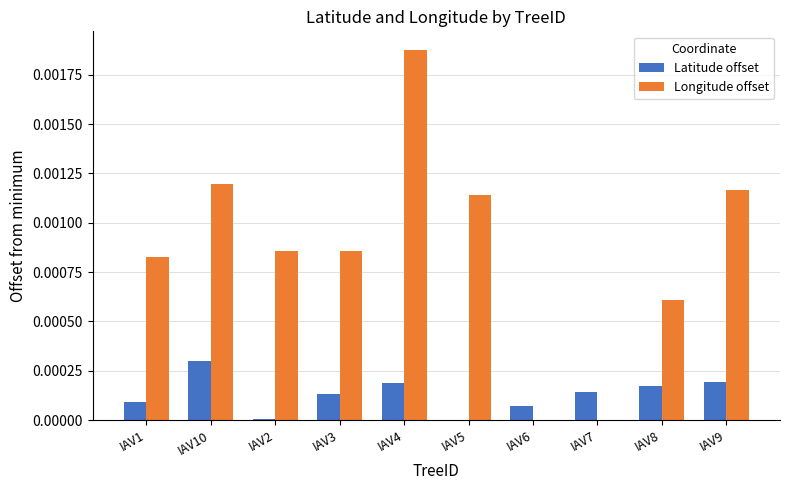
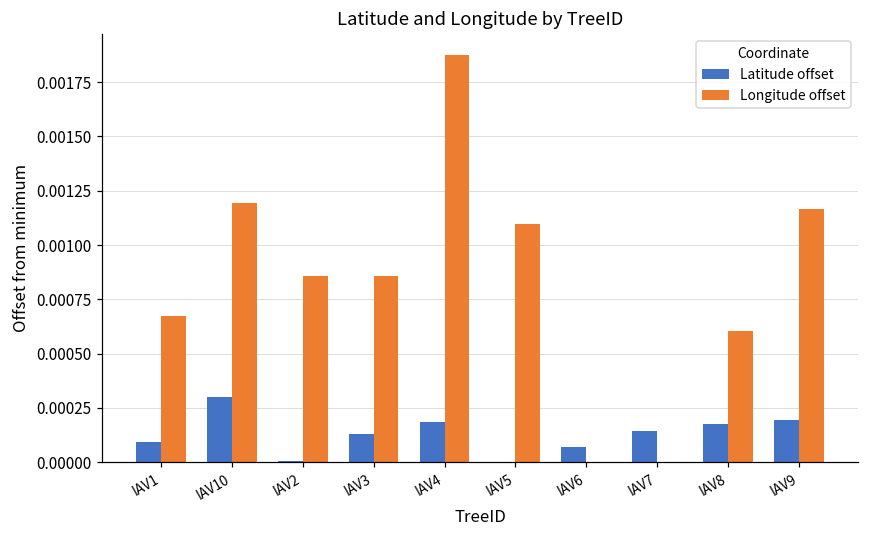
  {
    "Latitude offset": {
      "IAV1": 0.00009,
      "IAV10": 0.00030,
      "IAV3": 0.00013,
      "IAV4": 0.00019,
      "IAV5": 0.00000,
      "IAV6": 0.00007,
      "IAV7": 0.00014,
      "IAV8": 0.00017,
      "IAV9": 0.00019
    },
    "Longitude offset": {
-     "IAV1": 0.00083,
+     "IAV1": 0.00067,
      "IAV10": 0.00119,
      "IAV2": 0.00086,
      "IAV3": 0.00086,
      "IAV4": 0.00188,
-     "IAV5": 0.00114,
+     "IAV5": 0.00110,
      "IAV6": 0.00000,
      "IAV8": 0.00061,
      "IAV9": 0.00117
    }
  }
